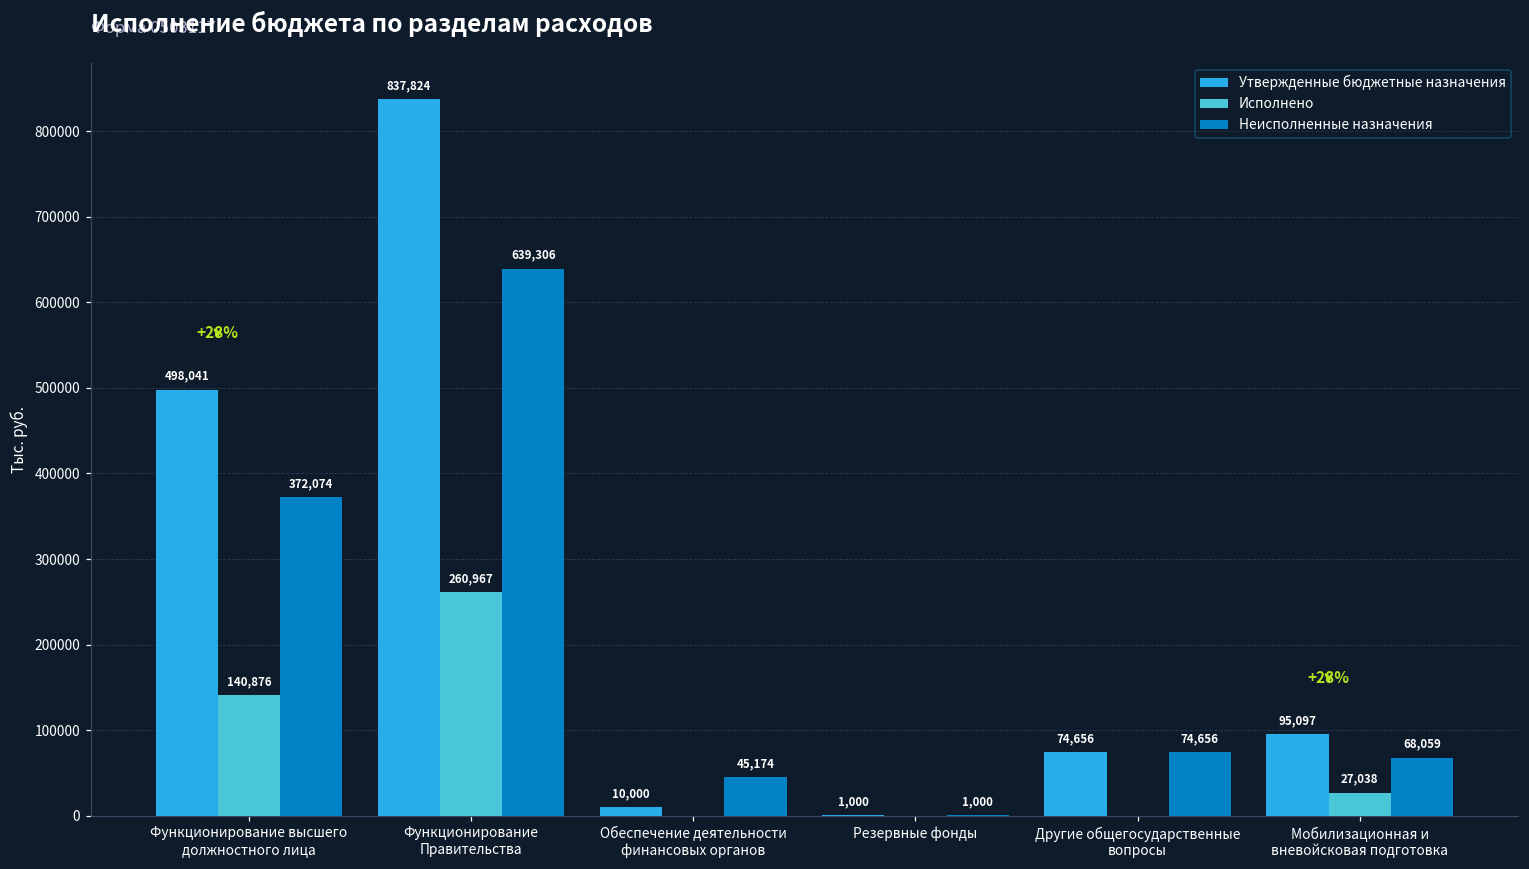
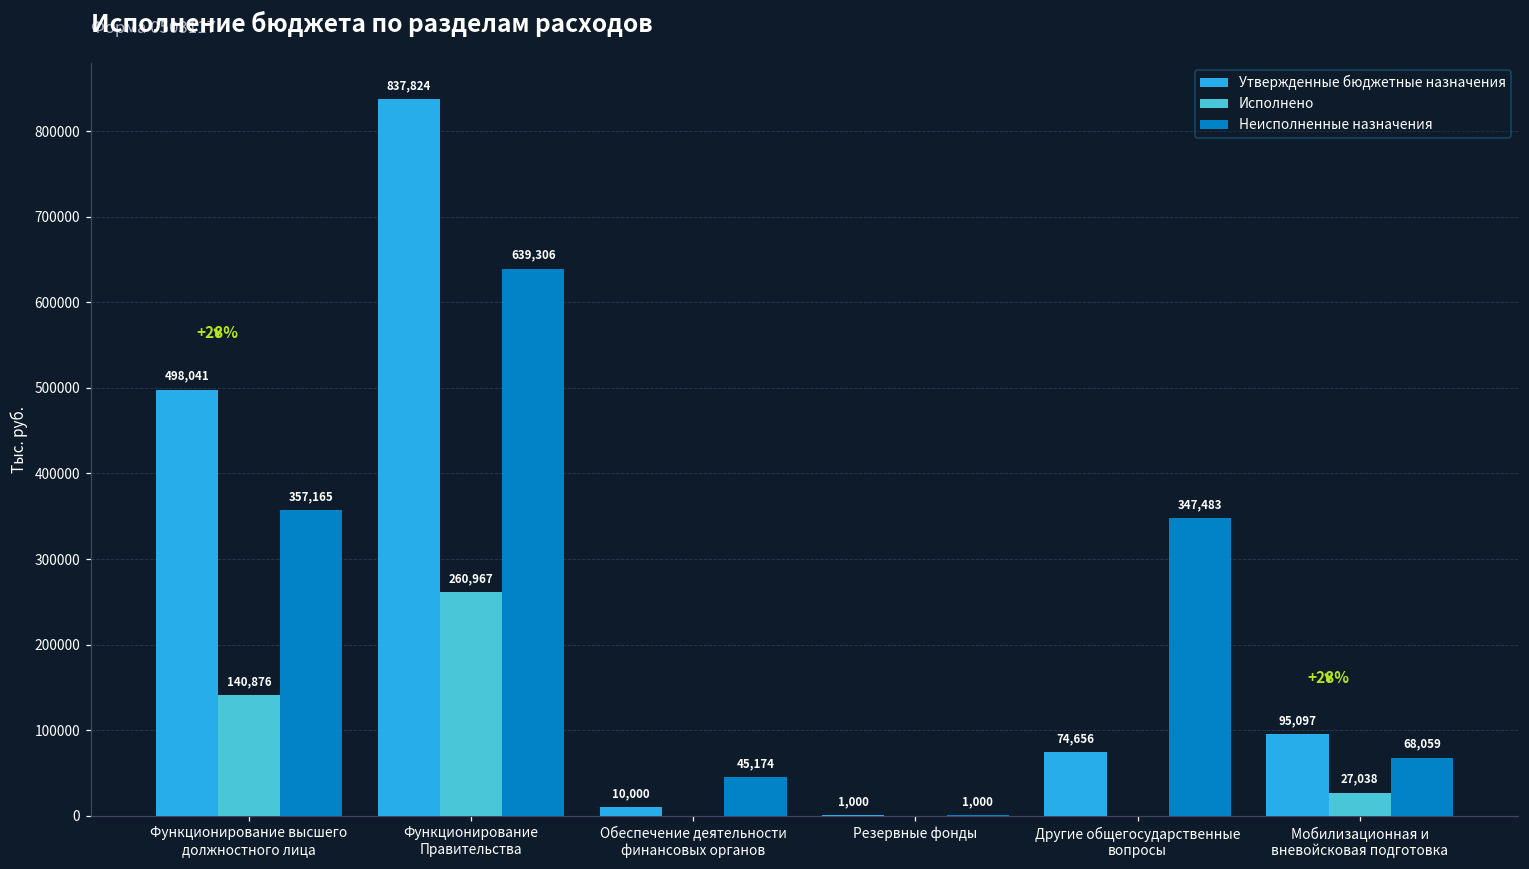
  {
    "Неисполненные назначения": {
-     "Функционирование высшего должностного лица": "372,074",
+     "Функционирование высшего должностного лица": "357,165",
      "Функционирование Правительства": "639,306",
      "Обеспечение деятельности финансовых органов": "45,174",
      "Резервные фонды": "1,000",
-     "Другие общегосударственные вопросы": "74,656",
+     "Другие общегосударственные вопросы": "347,483",
      "Мобилизационная и вневойсковая подготовка": "68,059"
    }
  }
